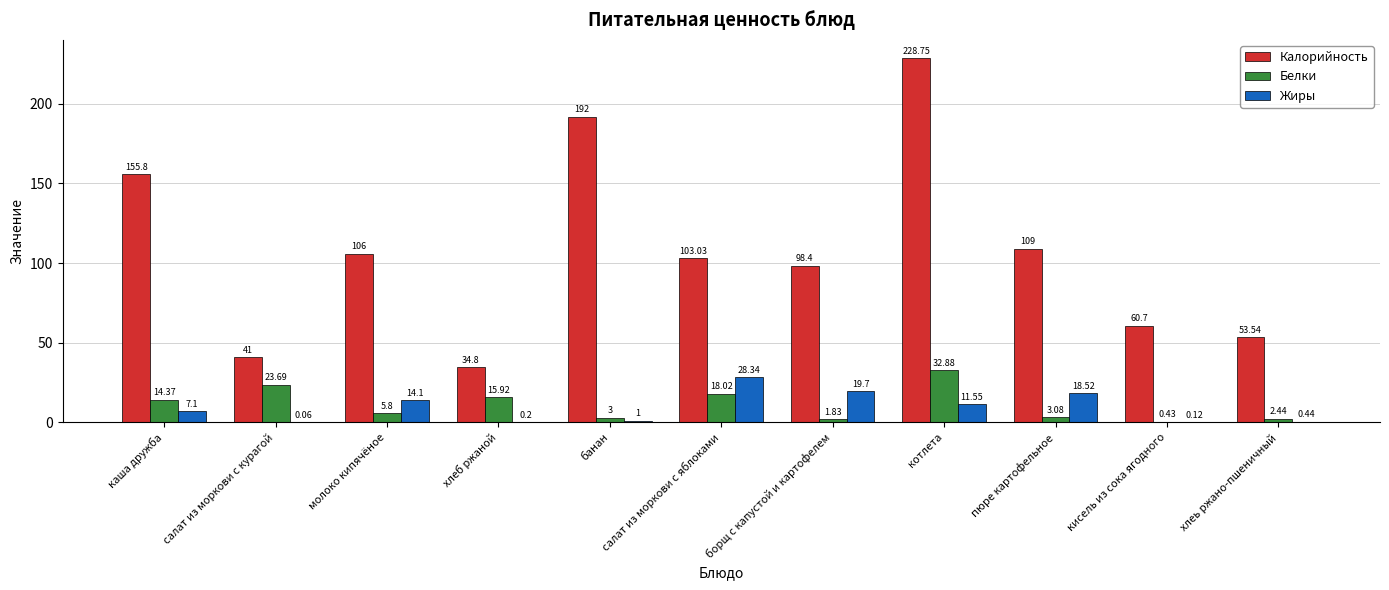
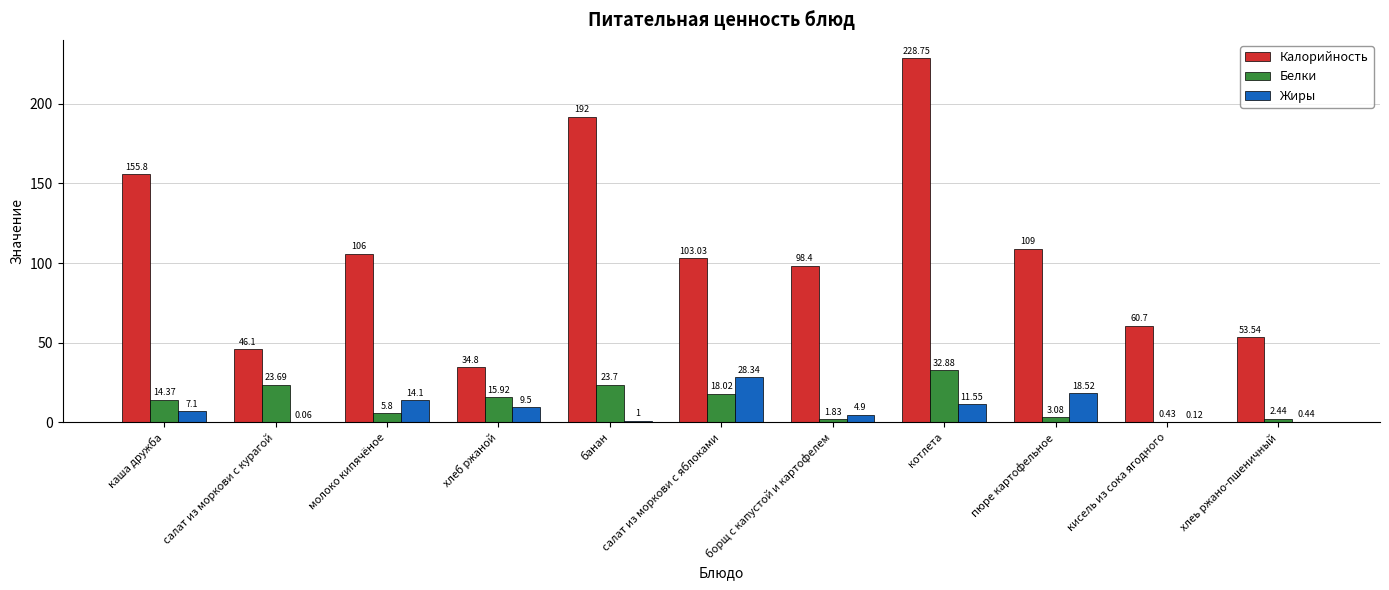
  {
    "Калорийность": {
      "каша дружба": 155.8,
-     "салат из моркови с курагой": 41,
+     "салат из моркови с курагой": 46.1,
      "молоко кипячёное": 106,
      "хлеб ржаной": 34.8,
      "банан": 192,
      "салат из моркови с яблоками": 103.03,
      "борщ с капустой и картофелем": 98.4,
      "котлета": 228.75,
      "пюре картофельное": 109,
      "кисель из сока ягодного": 60.7,
      "хлеь ржано-пшеничный": 53.54
    },
    "Белки": {
      "каша дружба": 14.37,
      "салат из моркови с курагой": 23.69,
      "молоко кипячёное": 5.8,
      "хлеб ржаной": 15.92,
-     "банан": 3,
+     "банан": 23.7,
      "салат из моркови с яблоками": 18.02,
      "борщ с капустой и картофелем": 1.83,
      "котлета": 32.88,
      "пюре картофельное": 3.08,
      "кисель из сока ягодного": 0.43,
      "хлеь ржано-пшеничный": 2.44
    },
    "Жиры": {
      "каша дружба": 7.1,
      "салат из моркови с курагой": 0.06,
      "молоко кипячёное": 14.1,
-     "хлеб ржаной": 0.2,
+     "хлеб ржаной": 9.5,
      "банан": 1,
      "салат из моркови с яблоками": 28.34,
-     "борщ с капустой и картофелем": 19.7,
+     "борщ с капустой и картофелем": 4.9,
      "котлета": 11.55,
      "пюре картофельное": 18.52,
      "кисель из сока ягодного": 0.12,
      "хлеь ржано-пшеничный": 0.44
    }
  }
